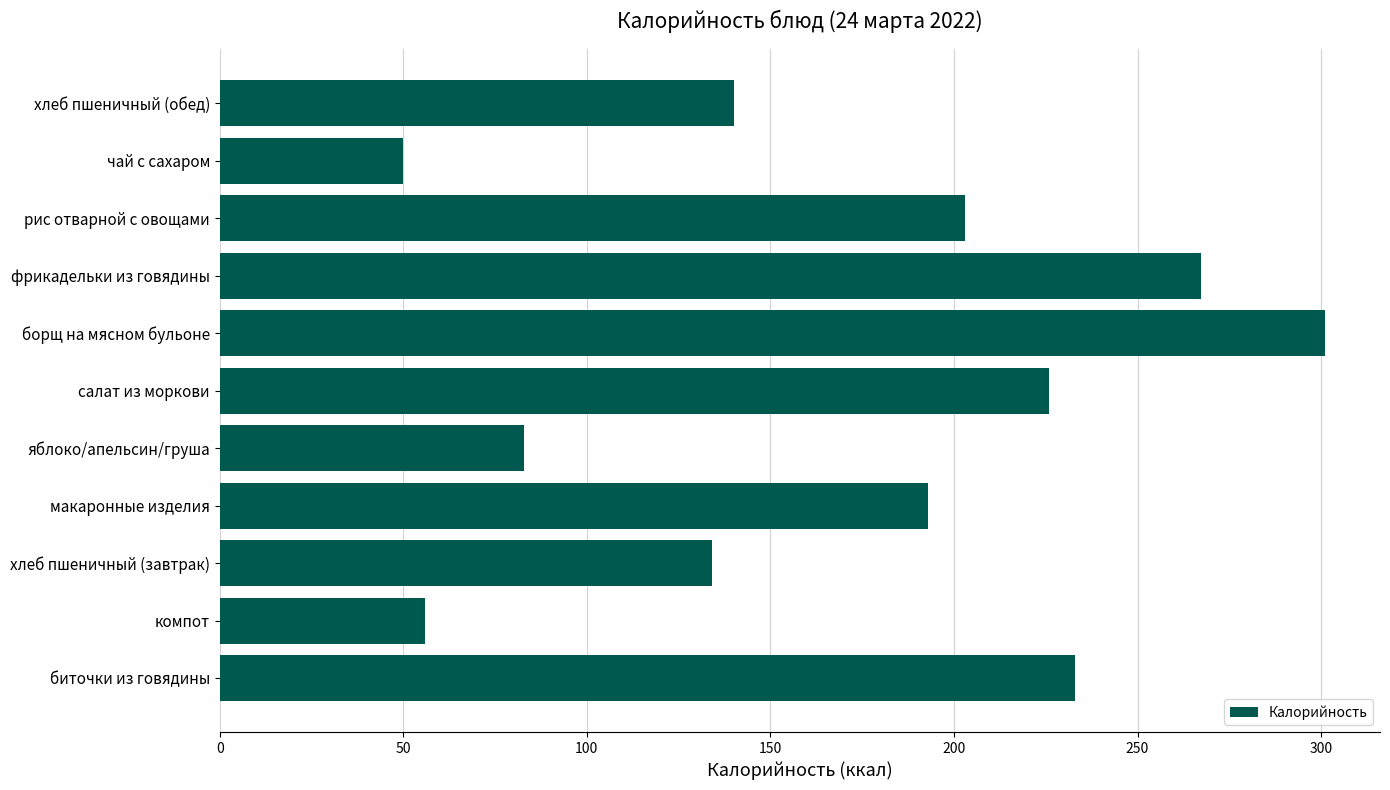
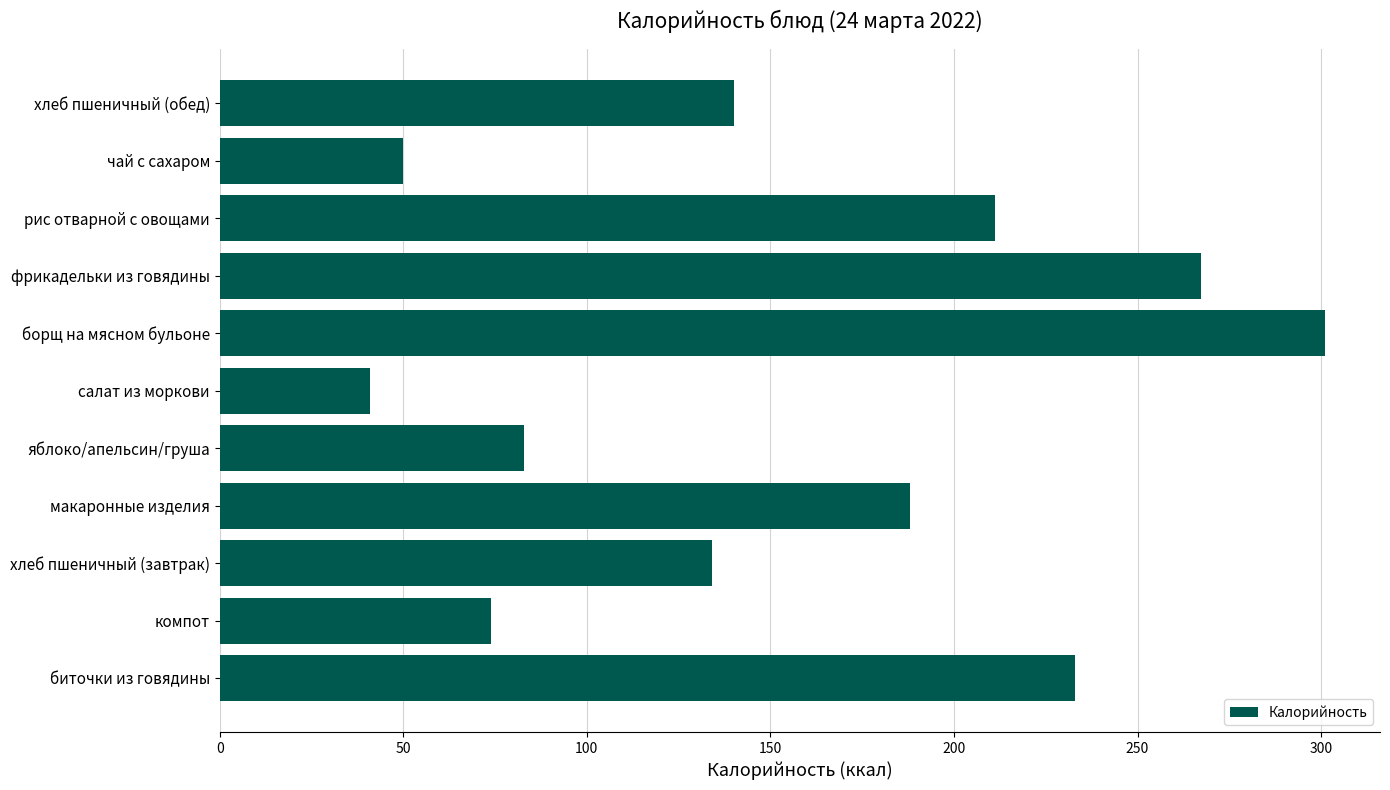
  {
    "хлеб пшеничный (обед)": 140,
    "чай с сахаром": 50,
-   "рис отварной с овощами": 203,
+   "рис отварной с овощами": 211,
    "фрикадельки из говядины": 267,
    "борщ на мясном бульоне": 301,
-   "салат из моркови": 226,
+   "салат из моркови": 41,
    "яблоко/апельсин/груша": 83,
-   "макаронные изделия": 193,
+   "макаронные изделия": 188,
    "хлеб пшеничный (завтрак)": 134,
-   "компот": 56,
+   "компот": 74,
    "биточки из говядины": 233
  }
